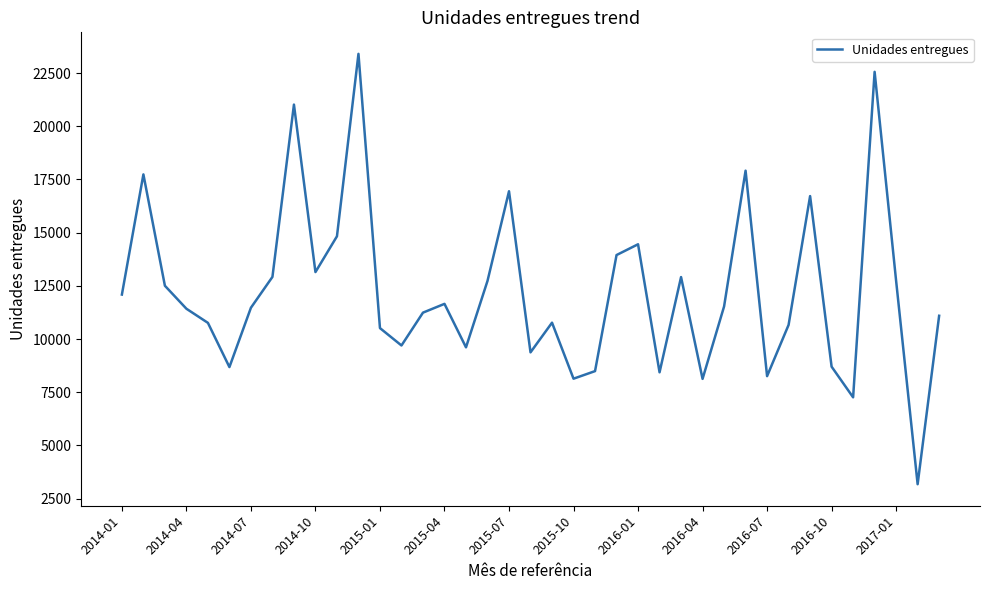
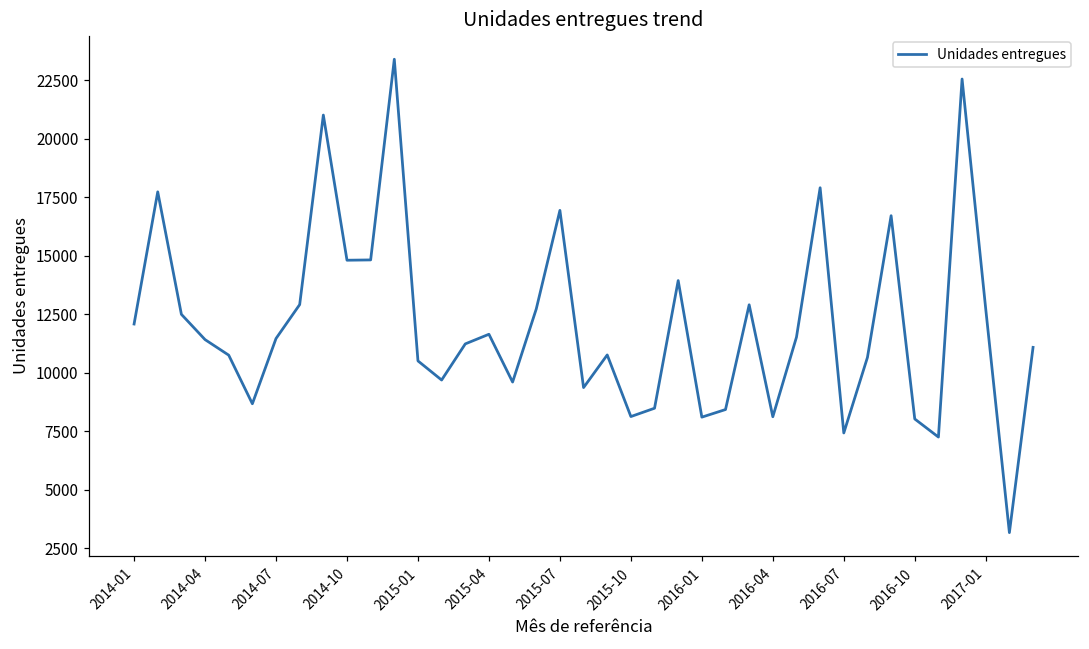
  {
    "2014-01": 12100,
    "2014-04": 11400,
    "2014-07": 11500,
-   "2014-10": 13100,
+   "2014-10": 14800,
    "2015-01": 10500,
    "2015-04": 11700,
    "2015-07": 16900,
    "2015-10": 8100,
-   "2016-01": 14500,
+   "2016-01": 8100,
    "2016-04": 8100,
-   "2016-07": 8300,
-   "2016-10": 8700,
+   "2016-07": 7400,
+   "2016-10": 8000,
    "2017-01": 12700
  }
